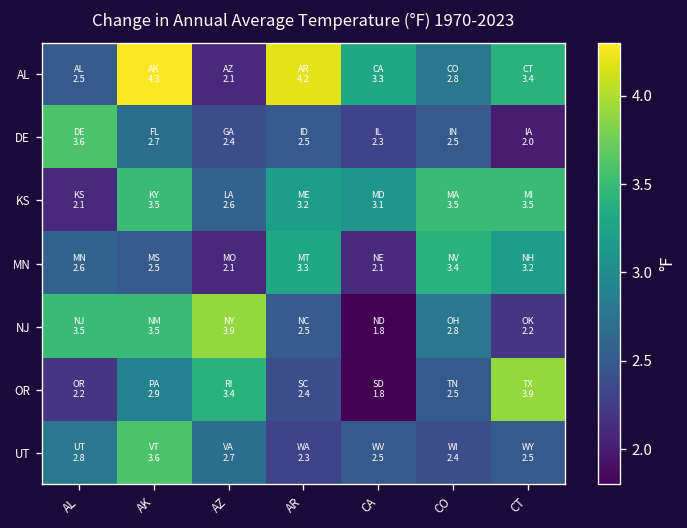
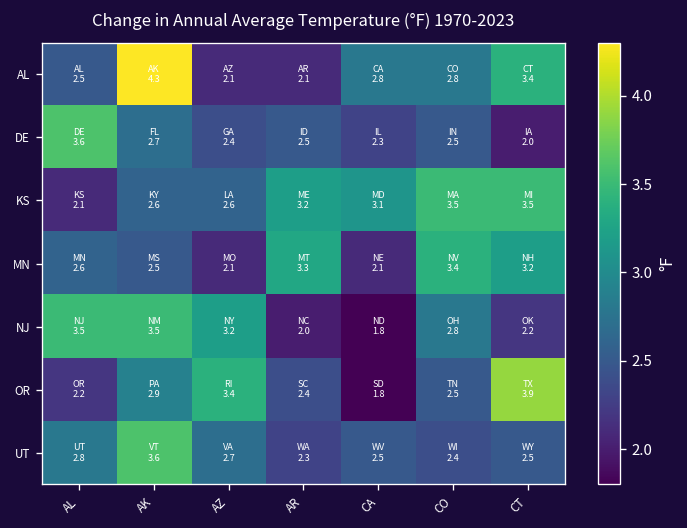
  {
    "AL": {
      "AL": 2.5,
      "AK": 4.3,
      "AZ": 2.1,
-     "AR": 4.2,
-     "CA": 3.3,
+     "AR": 2.1,
+     "CA": 2.8,
      "CO": 2.8,
      "CT": 3.4
    },
    "DE": {
      "AL": 3.6,
      "AK": 2.7,
      "AZ": 2.4,
      "AR": 2.5,
      "CA": 2.3,
      "CO": 2.5,
      "CT": 2.0
    },
    "KS": {
      "AL": 2.1,
-     "AK": 3.5,
+     "AK": 2.6,
      "AZ": 2.6,
      "AR": 3.2,
      "CA": 3.1,
      "CO": 3.5,
      "CT": 3.5
    },
    "MN": {
      "AL": 2.6,
      "AK": 2.5,
      "AZ": 2.1,
      "AR": 3.3,
      "CA": 2.1,
      "CO": 3.4,
      "CT": 3.2
    },
    "NJ": {
      "AL": 3.5,
      "AK": 3.5,
-     "AZ": 3.9,
-     "AR": 2.5,
+     "AZ": 3.2,
+     "AR": 2.0,
      "CA": 1.8,
      "CO": 2.8,
      "CT": 2.2
    },
    "OR": {
      "AL": 2.2,
      "AK": 2.9,
      "AZ": 3.4,
      "AR": 2.4,
      "CA": 1.8,
      "CO": 2.5,
      "CT": 3.9
    },
    "UT": {
      "AL": 2.8,
      "AK": 3.6,
      "AZ": 2.7,
      "AR": 2.3,
      "CA": 2.5,
      "CO": 2.4,
      "CT": 2.5
    }
  }
